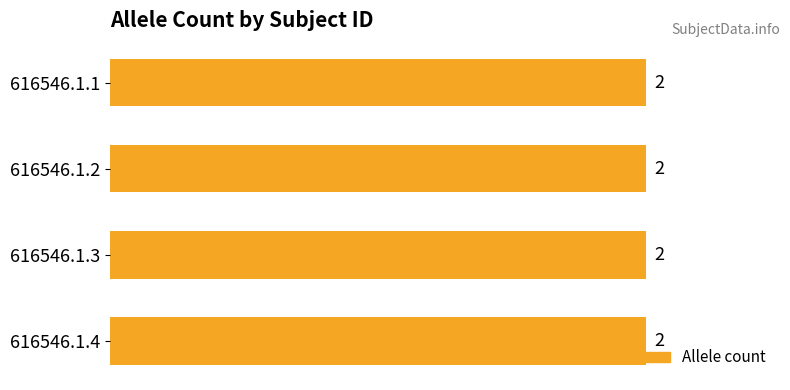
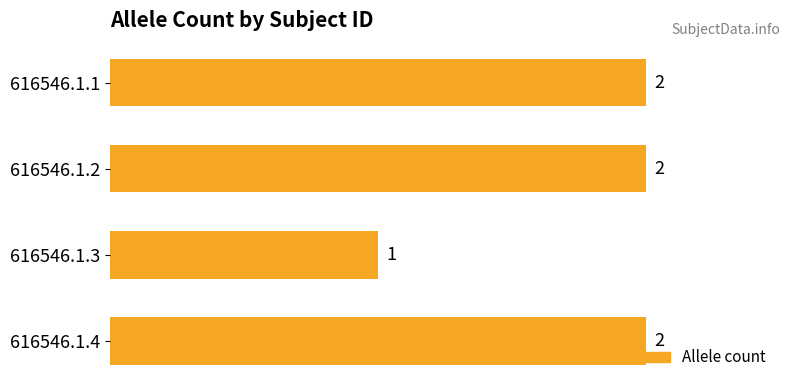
  {
    "616546.1.1": 2,
    "616546.1.2": 2,
-   "616546.1.3": 2,
+   "616546.1.3": 1,
    "616546.1.4": 2
  }
